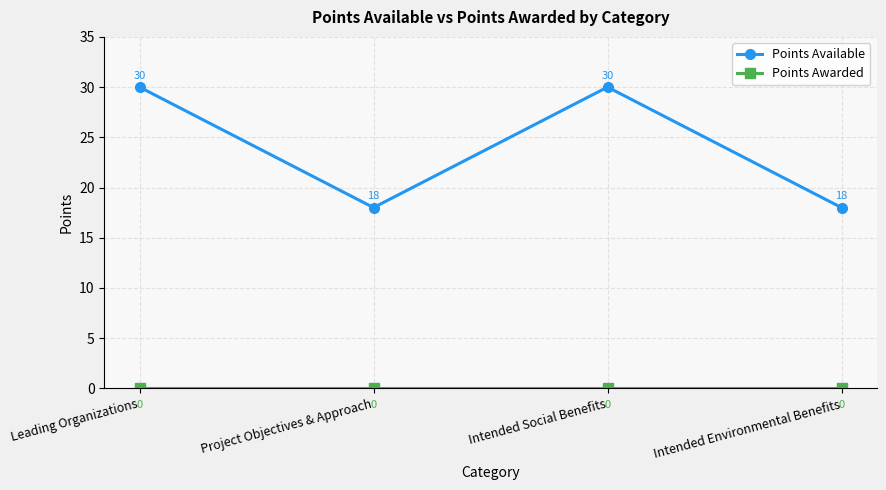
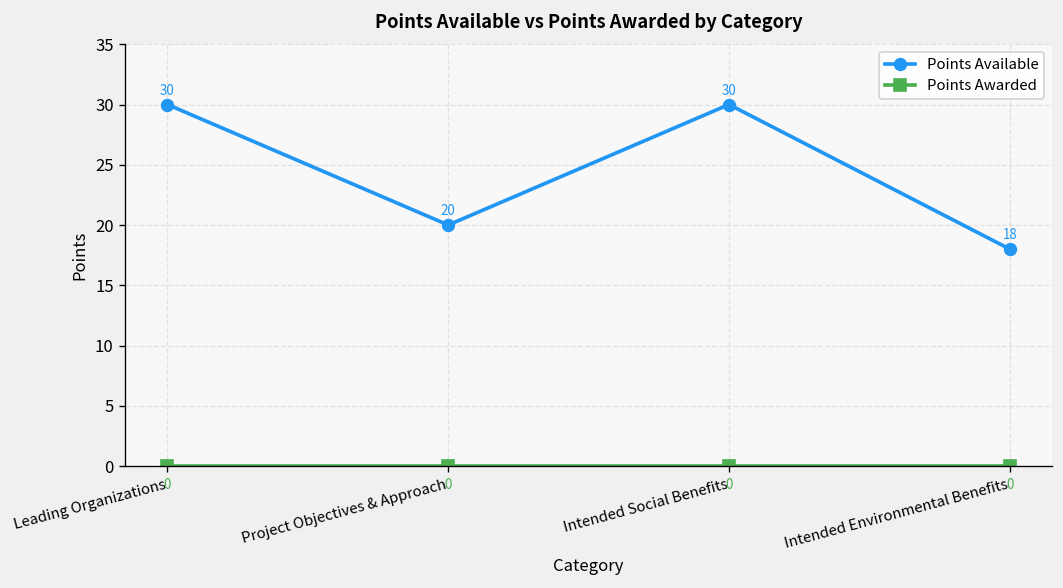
  {
    "Points Available": {
      "Leading Organizations": 30,
-     "Project Objectives & Approach": 18,
+     "Project Objectives & Approach": 20,
      "Intended Social Benefits": 30,
      "Intended Environmental Benefits": 18
    },
    "Points Awarded": {
      "Leading Organizations": 0,
      "Project Objectives & Approach": 0,
      "Intended Social Benefits": 0,
      "Intended Environmental Benefits": 0
    }
  }
